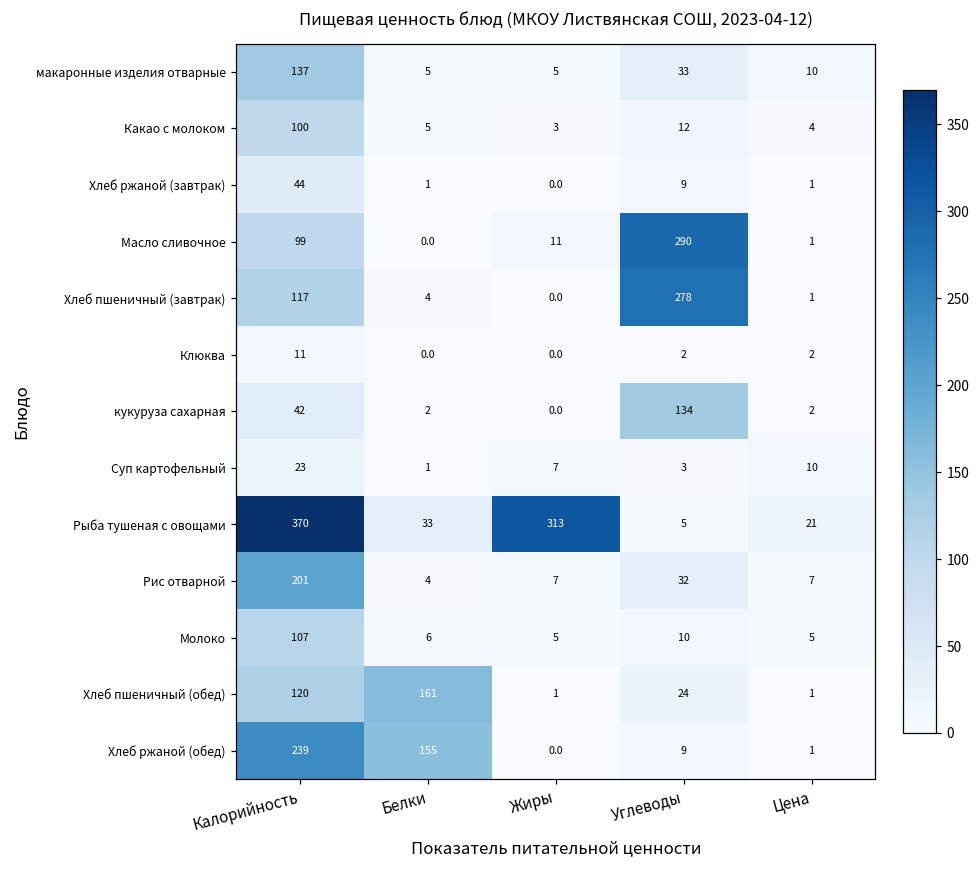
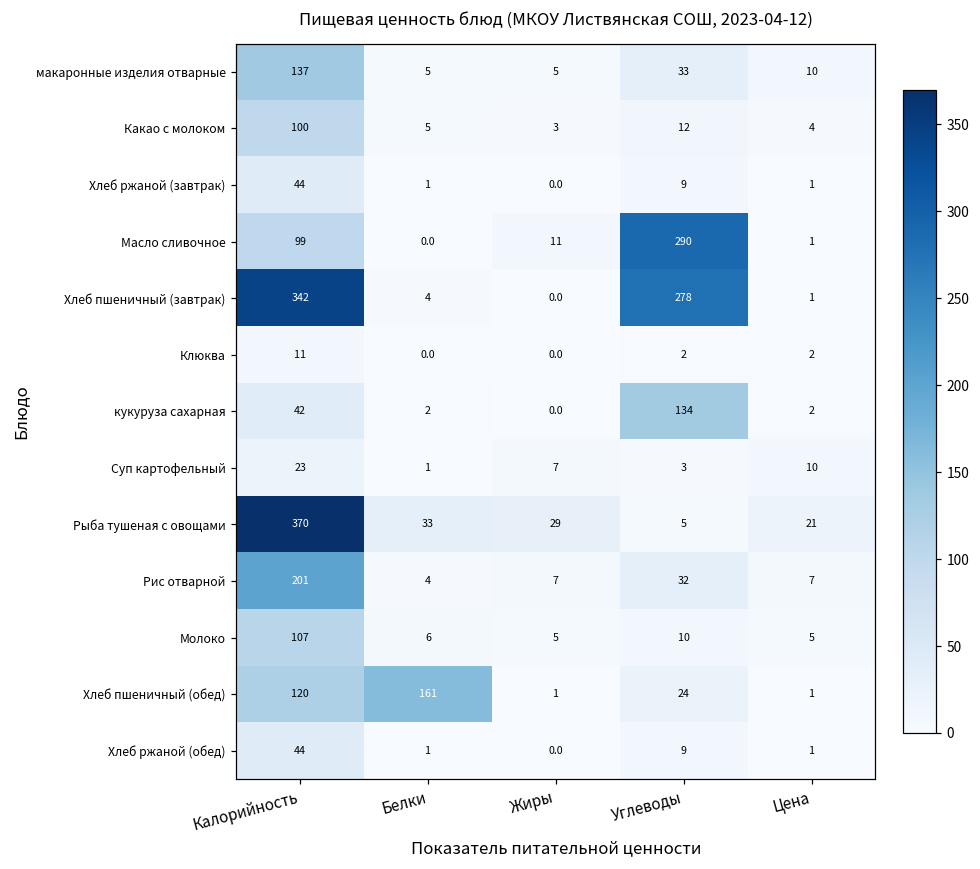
  {
    "макаронные изделия отварные": {
      "Калорийность": 137,
      "Белки": 5,
      "Жиры": 5,
      "Углеводы": 33,
      "Цена": 10
    },
    "Какао с молоком": {
      "Калорийность": 100,
      "Белки": 5,
      "Жиры": 3,
      "Углеводы": 12,
      "Цена": 4
    },
    "Хлеб ржаной (завтрак)": {
      "Калорийность": 44,
      "Белки": 1,
      "Жиры": 0.0,
      "Углеводы": 9,
      "Цена": 1
    },
    "Масло сливочное": {
      "Калорийность": 99,
      "Белки": 0.0,
      "Жиры": 11,
      "Углеводы": 290,
      "Цена": 1
    },
    "Хлеб пшеничный (завтрак)": {
-     "Калорийность": 117,
+     "Калорийность": 342,
      "Белки": 4,
      "Жиры": 0.0,
      "Углеводы": 278,
      "Цена": 1
    },
    "Клюква": {
      "Калорийность": 11,
      "Белки": 0.0,
      "Жиры": 0.0,
      "Углеводы": 2,
      "Цена": 2
    },
    "кукуруза сахарная": {
      "Калорийность": 42,
      "Белки": 2,
      "Жиры": 0.0,
      "Углеводы": 134,
      "Цена": 2
    },
    "Суп картофельный": {
      "Калорийность": 23,
      "Белки": 1,
      "Жиры": 7,
      "Углеводы": 3,
      "Цена": 10
    },
    "Рыба тушеная с овощами": {
      "Калорийность": 370,
      "Белки": 33,
-     "Жиры": 313,
+     "Жиры": 29,
      "Углеводы": 5,
      "Цена": 21
    },
    "Рис отварной": {
      "Калорийность": 201,
      "Белки": 4,
      "Жиры": 7,
      "Углеводы": 32,
      "Цена": 7
    },
    "Молоко": {
      "Калорийность": 107,
      "Белки": 6,
      "Жиры": 5,
      "Углеводы": 10,
      "Цена": 5
    },
    "Хлеб пшеничный (обед)": {
      "Калорийность": 120,
      "Белки": 161,
      "Жиры": 1,
      "Углеводы": 24,
      "Цена": 1
    },
    "Хлеб ржаной (обед)": {
-     "Калорийность": 239,
-     "Белки": 155,
+     "Калорийность": 44,
+     "Белки": 1,
      "Жиры": 0.0,
      "Углеводы": 9,
      "Цена": 1
    }
  }
